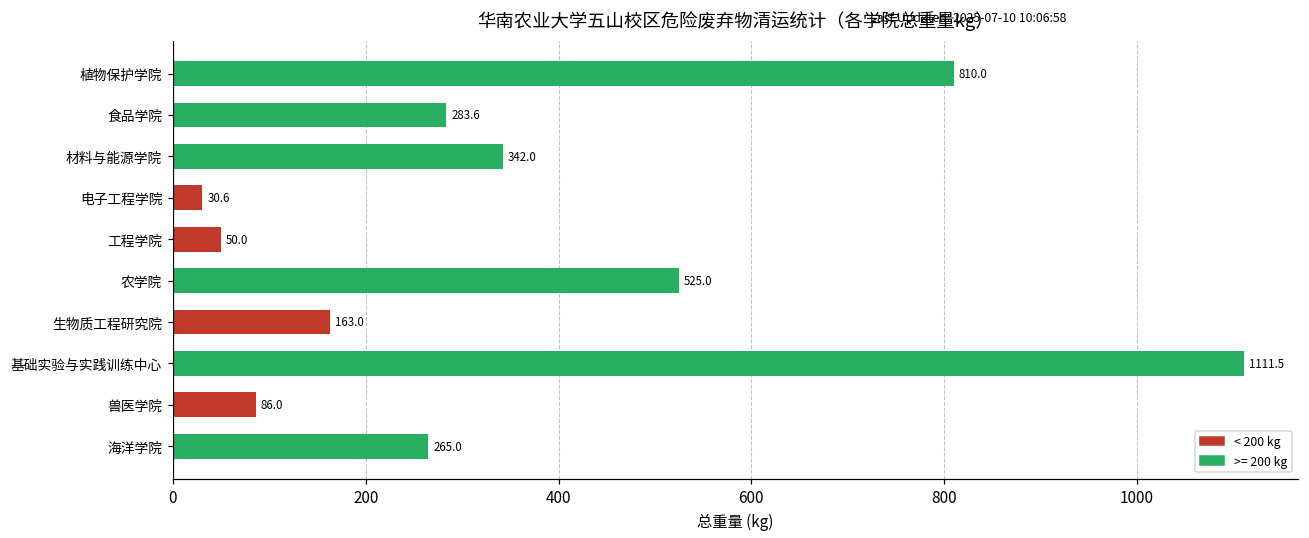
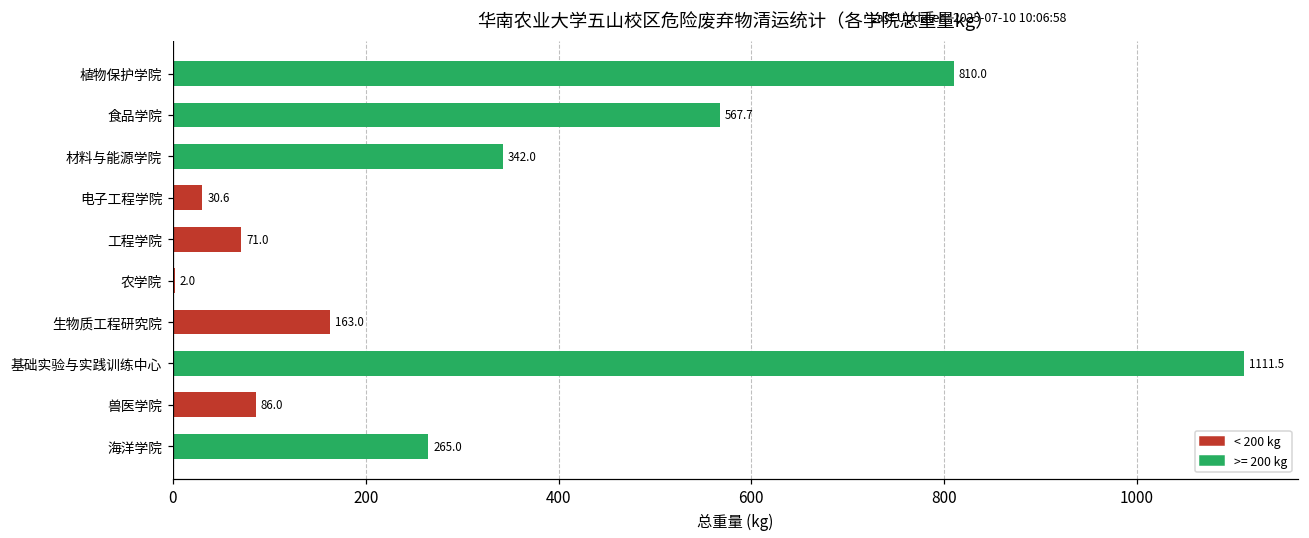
  {
    "植物保护学院": 810.0,
-   "食品学院": 283.6,
+   "食品学院": 567.7,
    "材料与能源学院": 342.0,
    "电子工程学院": 30.6,
-   "工程学院": 50.0,
-   "农学院": 525.0,
+   "工程学院": 71.0,
+   "农学院": 2.0,
    "生物质工程研究院": 163.0,
    "基础实验与实践训练中心": 1111.5,
    "兽医学院": 86.0,
    "海洋学院": 265.0
  }
